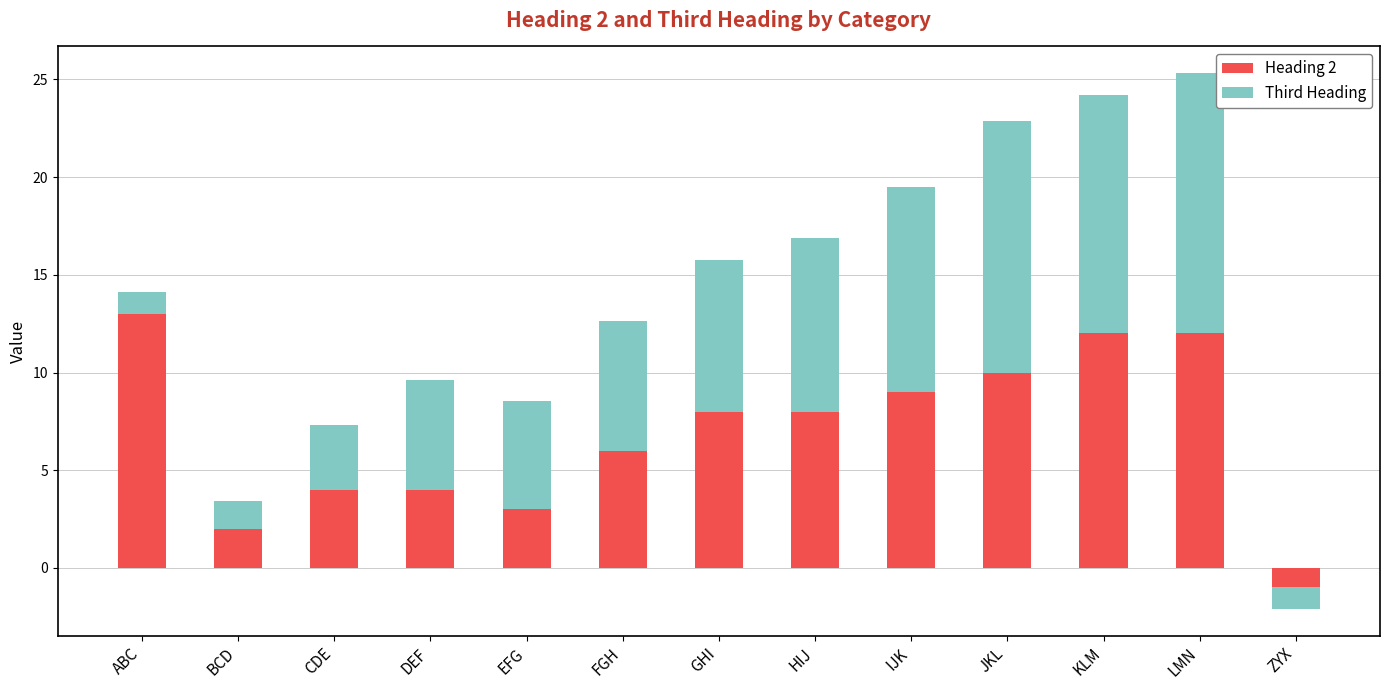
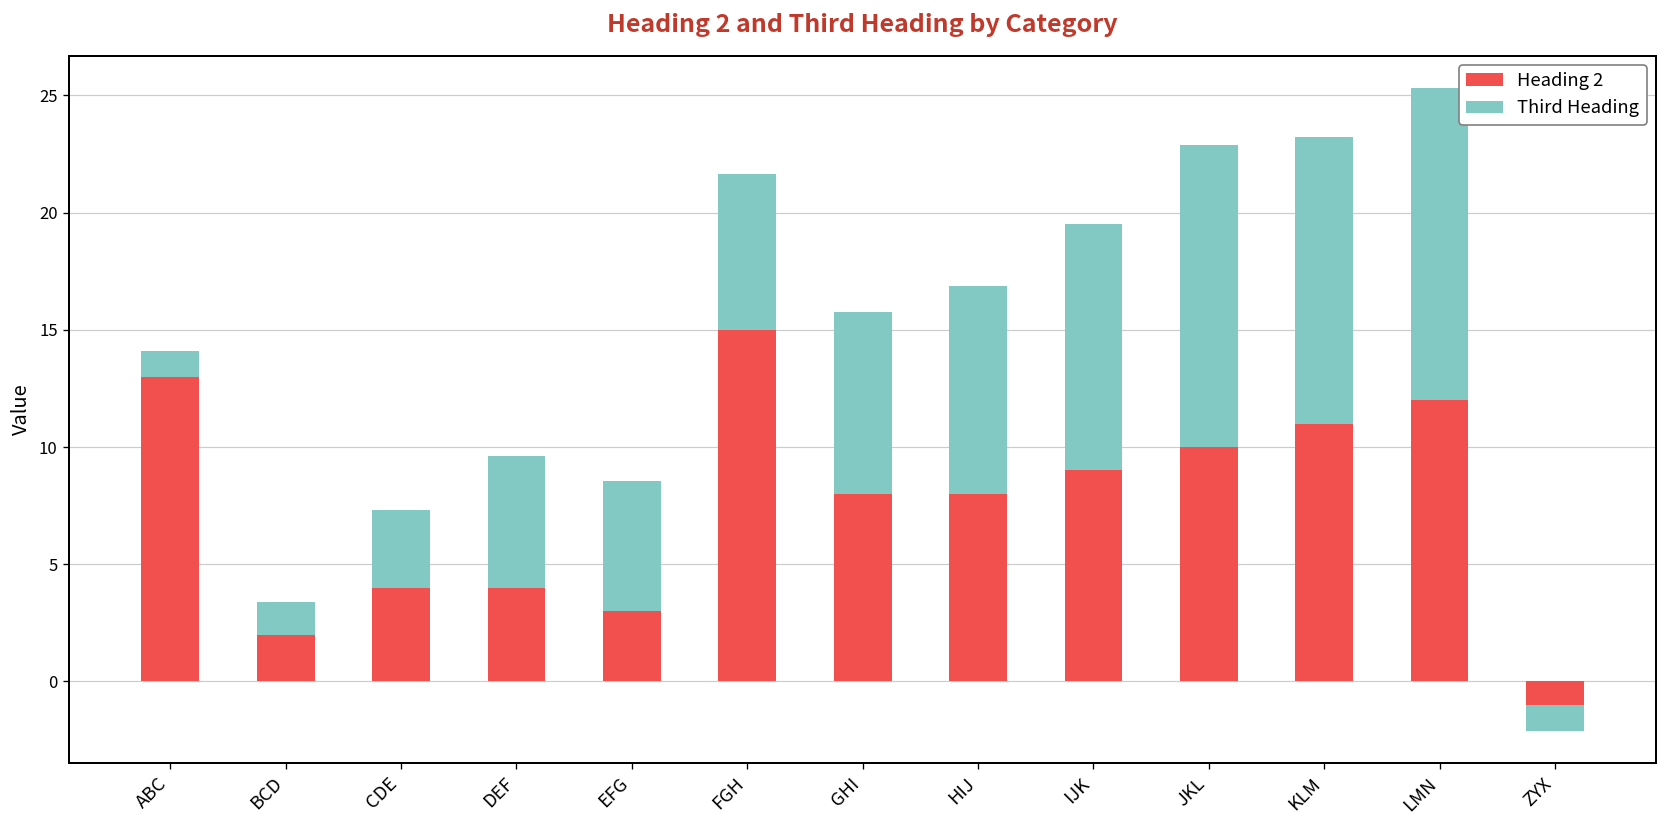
  {
    "Heading 2": {
      "ABC": 13,
      "BCD": 2,
      "CDE": 4,
      "DEF": 4,
      "EFG": 3,
-     "FGH": 6,
+     "FGH": 15,
      "GHI": 8,
      "HIJ": 8,
      "IJK": 9,
      "JKL": 10,
-     "KLM": 12,
+     "KLM": 11,
      "LMN": 12,
      "ZYX": -1
    },
    "Third Heading": {
      "ABC": 1,
      "BCD": 1.4,
      "CDE": 3.3,
      "DEF": 5.6,
      "EFG": 5.6,
      "FGH": 6.7,
      "GHI": 7.8,
      "HIJ": 9,
      "IJK": 10.5,
      "JKL": 13,
      "KLM": 12.2,
      "LMN": 13.3,
      "ZYX": -1
    }
  }
